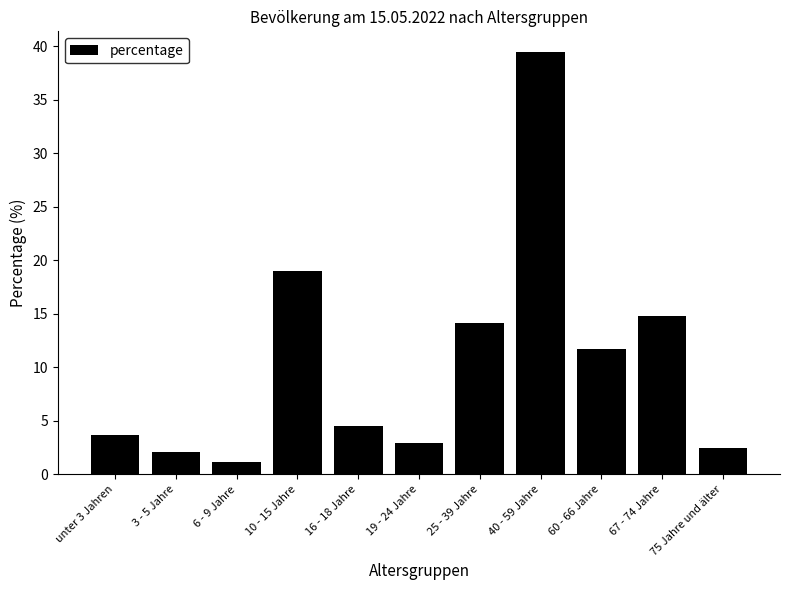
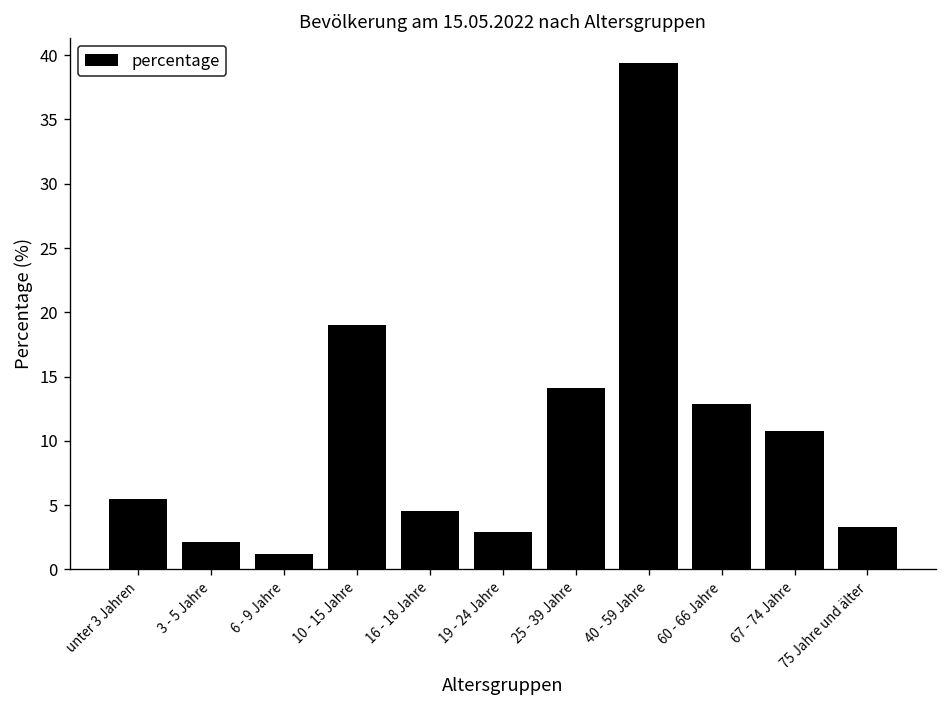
  {
-   "unter 3 Jahren": 3.7,
+   "unter 3 Jahren": 5.5,
    "3 - 5 Jahre": 2.1,
    "6 - 9 Jahre": 1.2,
    "10 - 15 Jahre": 19.0,
    "16 - 18 Jahre": 4.5,
    "19 - 24 Jahre": 2.9,
    "25 - 39 Jahre": 14.1,
    "40 - 59 Jahre": 39.4,
-   "60 - 66 Jahre": 11.7,
-   "67 - 74 Jahre": 14.8,
-   "75 Jahre und älter": 2.5
+   "60 - 66 Jahre": 12.9,
+   "67 - 74 Jahre": 10.8,
+   "75 Jahre und älter": 3.3
  }
